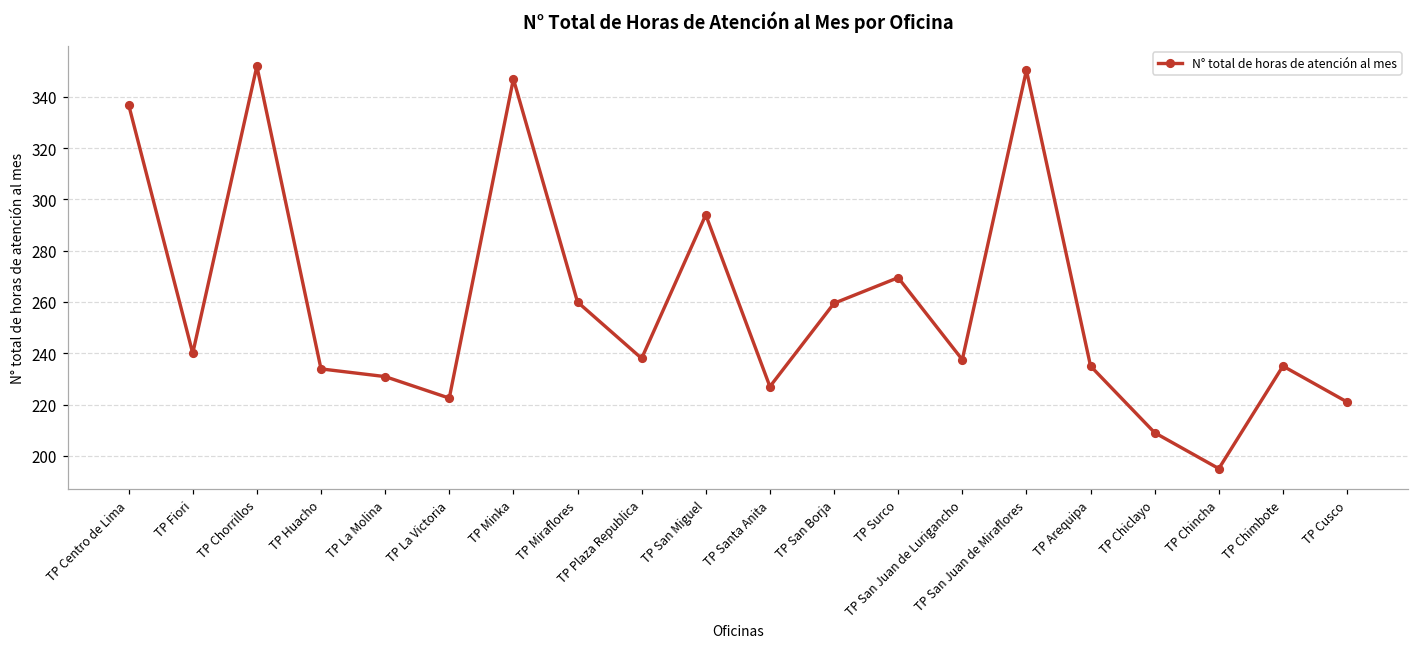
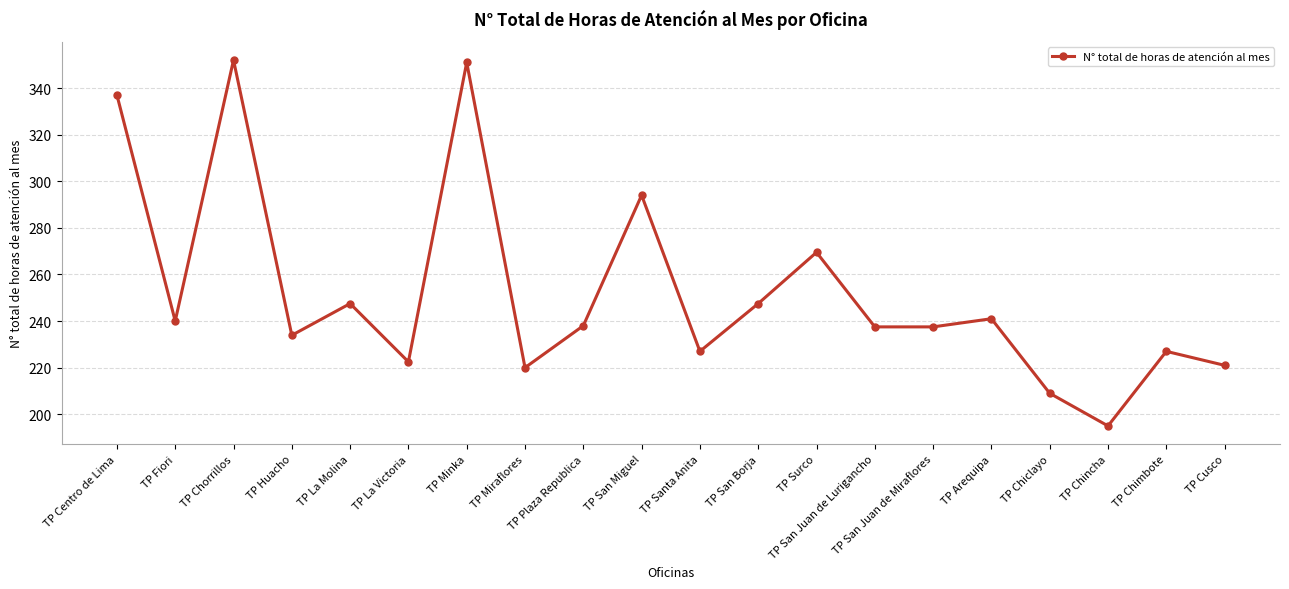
  {
    "TP Centro de Lima": 337,
    "TP Fiori": 240,
    "TP Chorrillos": 352,
    "TP Huacho": 234,
-   "TP La Molina": 231,
+   "TP La Molina": 248,
    "TP La Victoria": 223,
-   "TP Minka": 347,
-   "TP Miraflores": 260,
+   "TP Minka": 351,
+   "TP Miraflores": 220,
    "TP Plaza Republica": 238,
    "TP San Miguel": 294,
    "TP Santa Anita": 227,
-   "TP San Borja": 260,
+   "TP San Borja": 248,
    "TP Surco": 270,
    "TP San Juan de Lurigancho": 238,
-   "TP San Juan de Miraflores": 350,
-   "TP Arequipa": 235,
+   "TP San Juan de Miraflores": 238,
+   "TP Arequipa": 241,
    "TP Chiclayo": 209,
    "TP Chincha": 195,
-   "TP Chimbote": 235,
+   "TP Chimbote": 227,
    "TP Cusco": 221
  }
